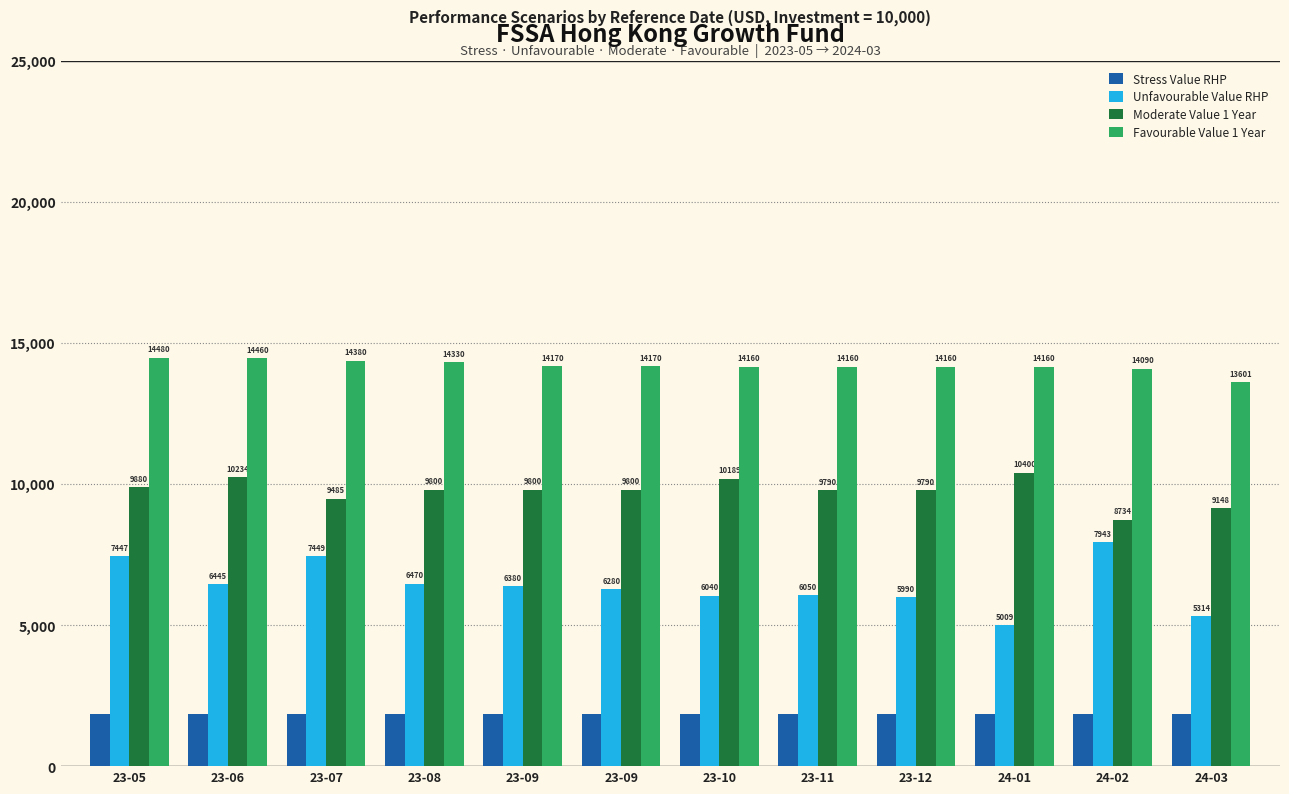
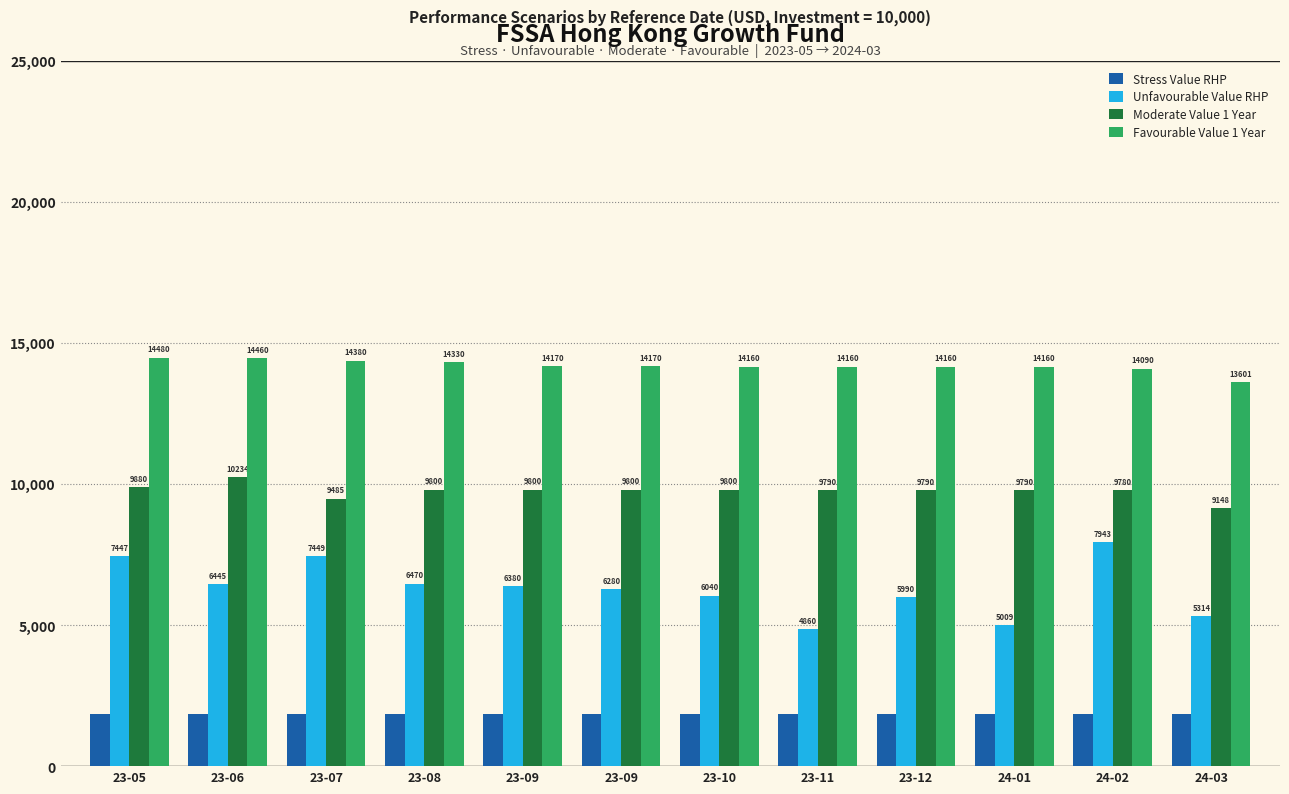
  {
    "Stress Value RHP": {
      "23-05": "1,900",
      "23-06": "1,900",
      "23-07": "1,900",
      "23-08": "1,900",
      "23-10": "1,900",
      "23-11": "1,900",
      "23-12": "1,900",
      "24-01": "1,900",
      "24-02": "1,900",
      "24-03": "1,900"
    },
    "Unfavourable Value RHP": {
      "23-05": "7447",
      "23-06": "6445",
      "23-07": "7449",
      "23-08": "6470",
      "23-10": "6040",
-     "23-11": "6050",
+     "23-11": "4860",
      "23-12": "5990",
      "24-01": "5009",
      "24-02": "7943",
      "24-03": "5314"
    },
    "Moderate Value 1 Year": {
      "23-05": "9880",
      "23-06": "10234",
      "23-07": "9485",
      "23-08": "9800",
-     "23-10": "10189",
+     "23-10": "9800",
      "23-11": "9790",
      "23-12": "9790",
-     "24-01": "10400",
-     "24-02": "8734",
+     "24-01": "9790",
+     "24-02": "9780",
      "24-03": "9148"
    },
    "Favourable Value 1 Year": {
      "23-05": "14480",
      "23-06": "14460",
      "23-07": "14380",
      "23-08": "14330",
      "23-10": "14160",
      "23-11": "14160",
      "23-12": "14160",
      "24-01": "14160",
      "24-02": "14090",
      "24-03": "13601"
    }
  }
